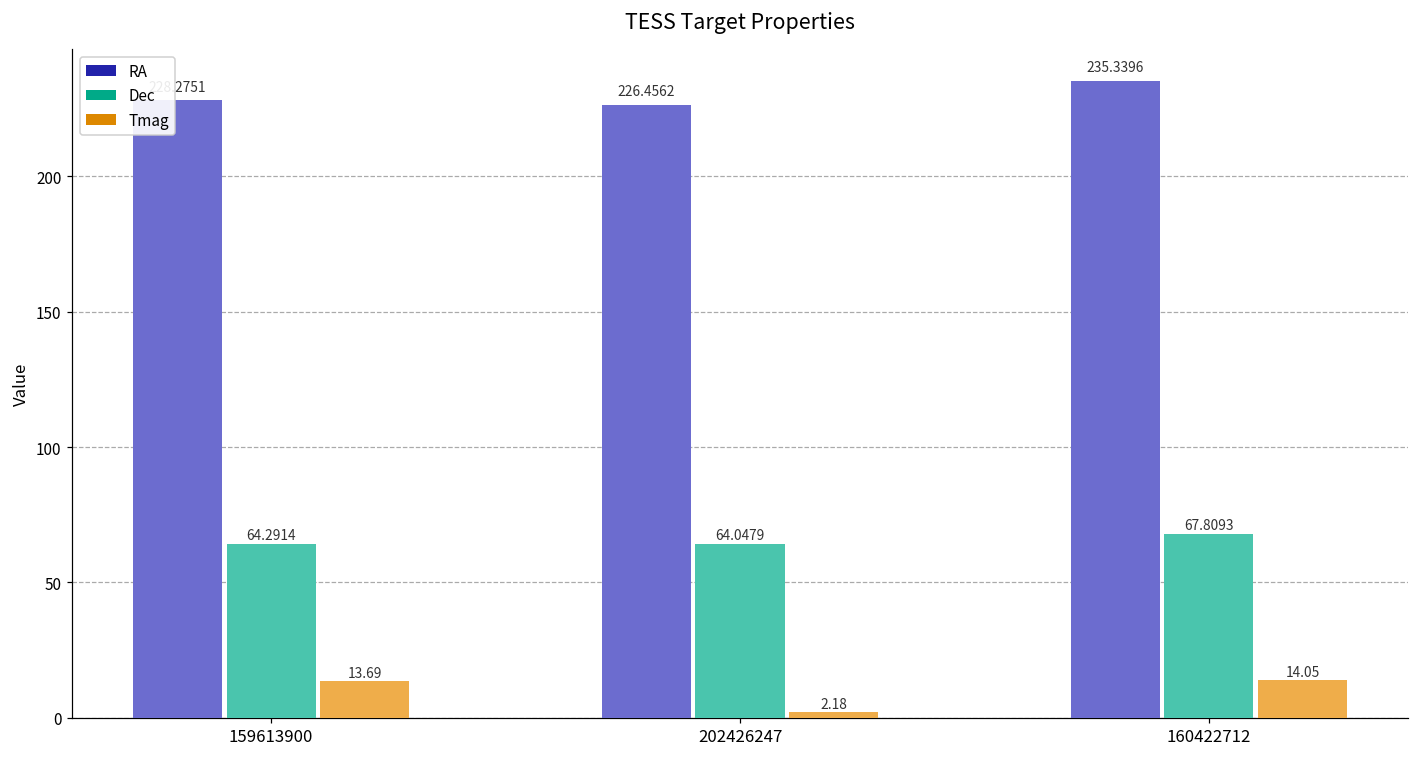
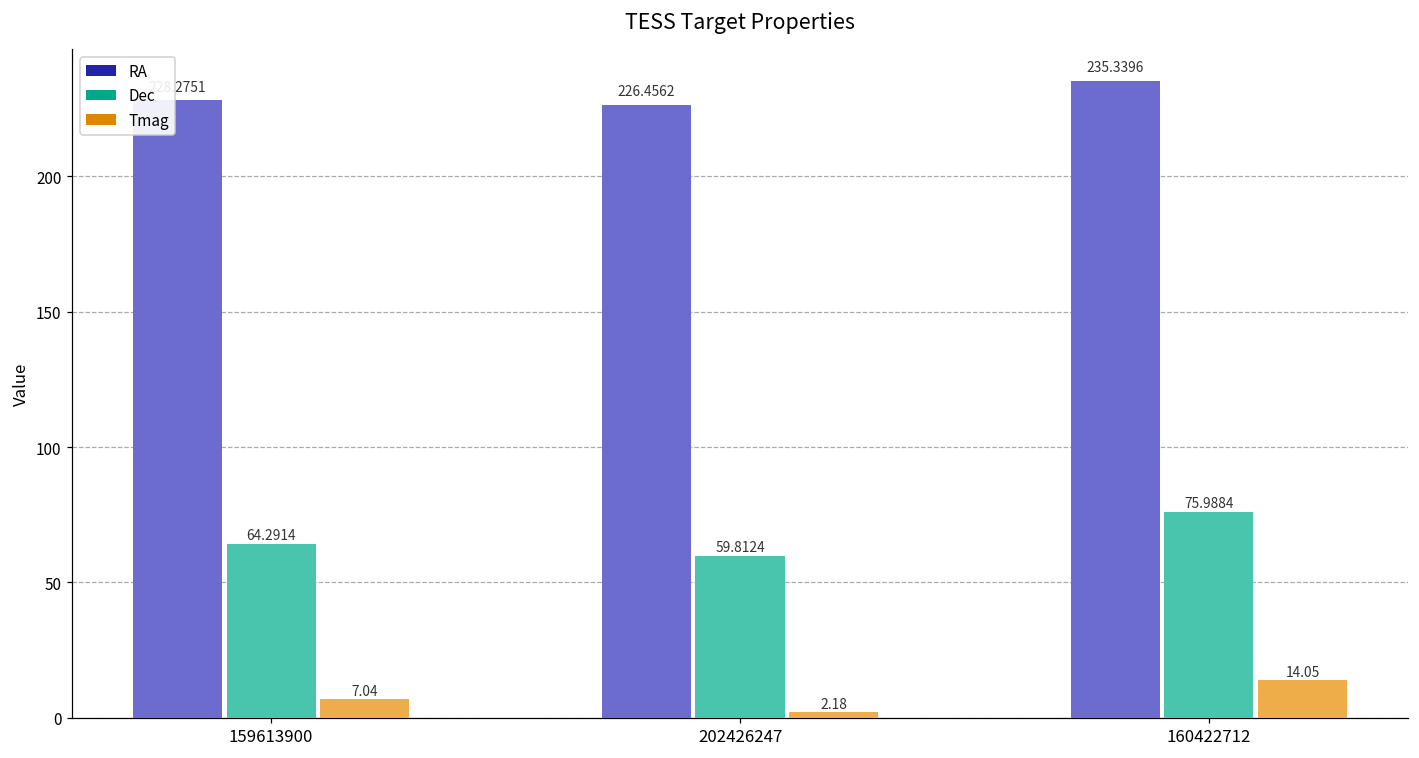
  {
    "RA": {
      "202426247": 226.4562,
      "160422712": 235.3396
    },
    "Dec": {
      "159613900": 64.2914,
-     "202426247": 64.0479,
-     "160422712": 67.8093
+     "202426247": 59.8124,
+     "160422712": 75.9884
    },
    "Tmag": {
-     "159613900": 13.69,
+     "159613900": 7.04,
      "202426247": 2.18,
      "160422712": 14.05
    }
  }
